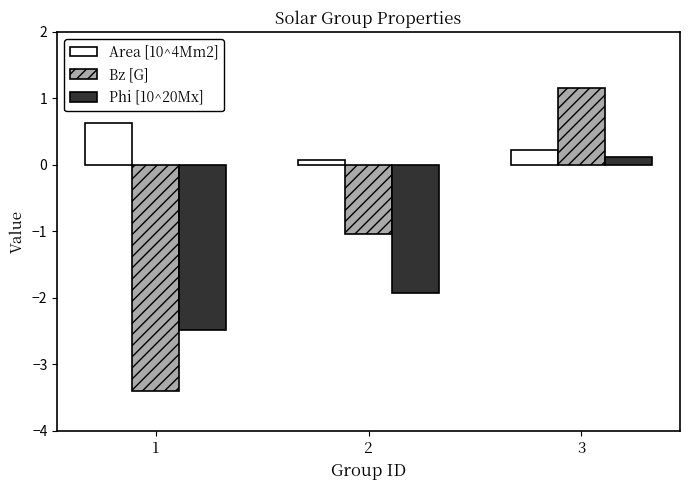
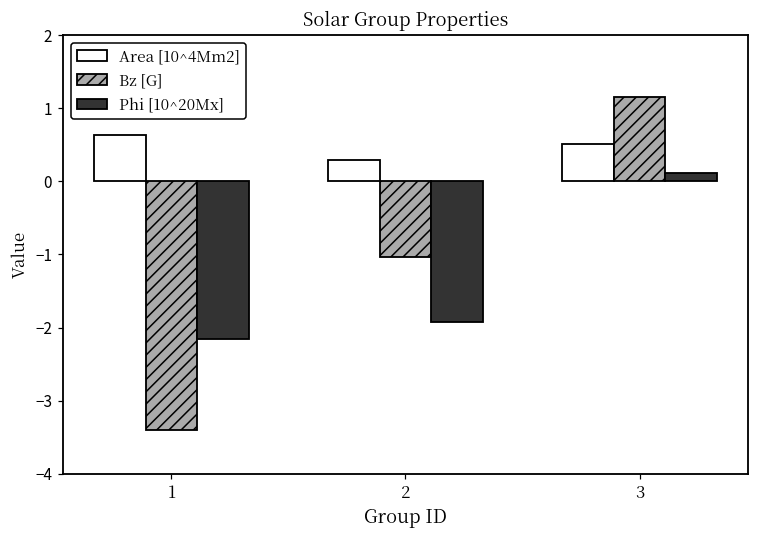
  {
    "Area [10^4Mm2]": {
      "1": 0.6,
-     "2": 0.1,
-     "3": 0.2
+     "2": 0.3,
+     "3": 0.5
    },
    "Bz [G]": {
      "1": -3.4,
      "2": -1.0,
      "3": 1.2
    },
    "Phi [10^20Mx]": {
-     "1": -2.5,
+     "1": -2.2,
      "2": -1.9,
      "3": 0.1
    }
  }
